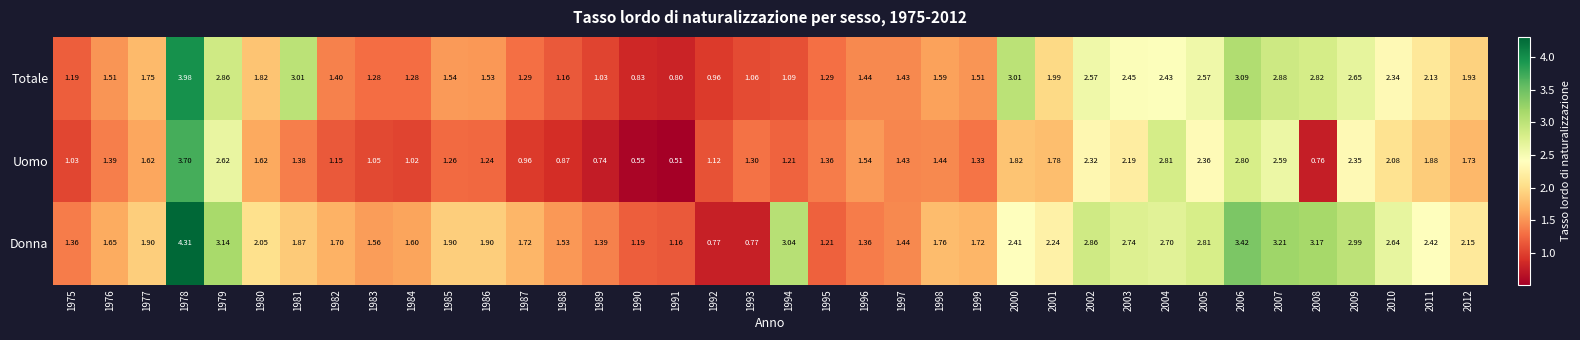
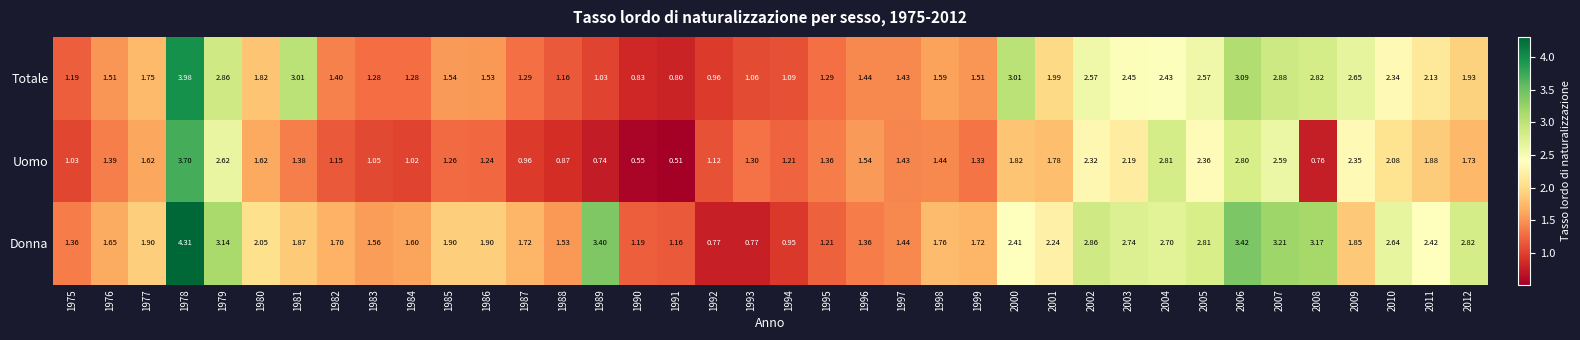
  {
    "Totale": {
      "1975": 1.19,
      "1976": 1.51,
      "1977": 1.75,
      "1978": 3.98,
      "1979": 2.86,
      "1980": 1.82,
      "1981": 3.01,
      "1982": 1.40,
      "1983": 1.28,
      "1984": 1.28,
      "1985": 1.54,
      "1986": 1.53,
      "1987": 1.29,
      "1988": 1.16,
      "1989": 1.03,
      "1990": 0.83,
      "1991": 0.80,
      "1992": 0.96,
      "1993": 1.06,
      "1994": 1.09,
      "1995": 1.29,
      "1996": 1.44,
      "1997": 1.43,
      "1998": 1.59,
      "1999": 1.51,
      "2000": 3.01,
      "2001": 1.99,
      "2002": 2.57,
      "2003": 2.45,
      "2004": 2.43,
      "2005": 2.57,
      "2006": 3.09,
      "2007": 2.88,
      "2008": 2.82,
      "2009": 2.65,
      "2010": 2.34,
      "2011": 2.13,
      "2012": 1.93
    },
    "Uomo": {
      "1975": 1.03,
      "1976": 1.39,
      "1977": 1.62,
      "1978": 3.70,
      "1979": 2.62,
      "1980": 1.62,
      "1981": 1.38,
      "1982": 1.15,
      "1983": 1.05,
      "1984": 1.02,
      "1985": 1.26,
      "1986": 1.24,
      "1987": 0.96,
      "1988": 0.87,
      "1989": 0.74,
      "1990": 0.55,
      "1991": 0.51,
      "1992": 1.12,
      "1993": 1.30,
      "1994": 1.21,
      "1995": 1.36,
      "1996": 1.54,
      "1997": 1.43,
      "1998": 1.44,
      "1999": 1.33,
      "2000": 1.82,
      "2001": 1.78,
      "2002": 2.32,
      "2003": 2.19,
      "2004": 2.81,
      "2005": 2.36,
      "2006": 2.80,
      "2007": 2.59,
      "2008": 0.76,
      "2009": 2.35,
      "2010": 2.08,
      "2011": 1.88,
      "2012": 1.73
    },
    "Donna": {
      "1975": 1.36,
      "1976": 1.65,
      "1977": 1.90,
      "1978": 4.31,
      "1979": 3.14,
      "1980": 2.05,
      "1981": 1.87,
      "1982": 1.70,
      "1983": 1.56,
      "1984": 1.60,
      "1985": 1.90,
      "1986": 1.90,
      "1987": 1.72,
      "1988": 1.53,
-     "1989": 1.39,
+     "1989": 3.40,
      "1990": 1.19,
      "1991": 1.16,
      "1992": 0.77,
      "1993": 0.77,
-     "1994": 3.04,
+     "1994": 0.95,
      "1995": 1.21,
      "1996": 1.36,
      "1997": 1.44,
      "1998": 1.76,
      "1999": 1.72,
      "2000": 2.41,
      "2001": 2.24,
      "2002": 2.86,
      "2003": 2.74,
      "2004": 2.70,
      "2005": 2.81,
      "2006": 3.42,
      "2007": 3.21,
      "2008": 3.17,
-     "2009": 2.99,
+     "2009": 1.85,
      "2010": 2.64,
      "2011": 2.42,
-     "2012": 2.15
+     "2012": 2.82
    }
  }
